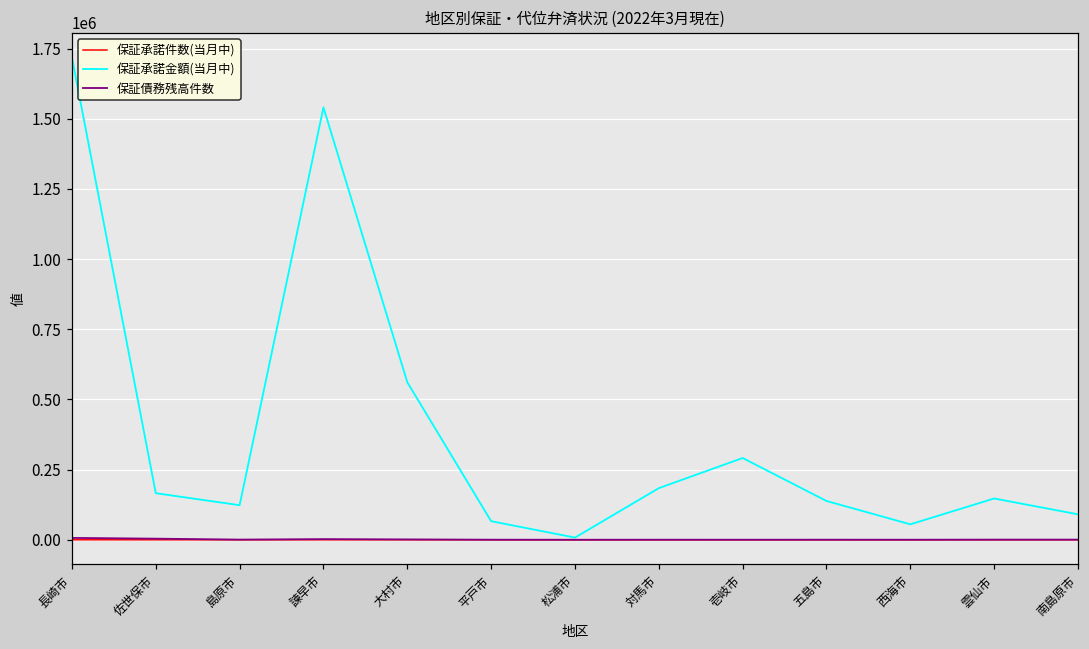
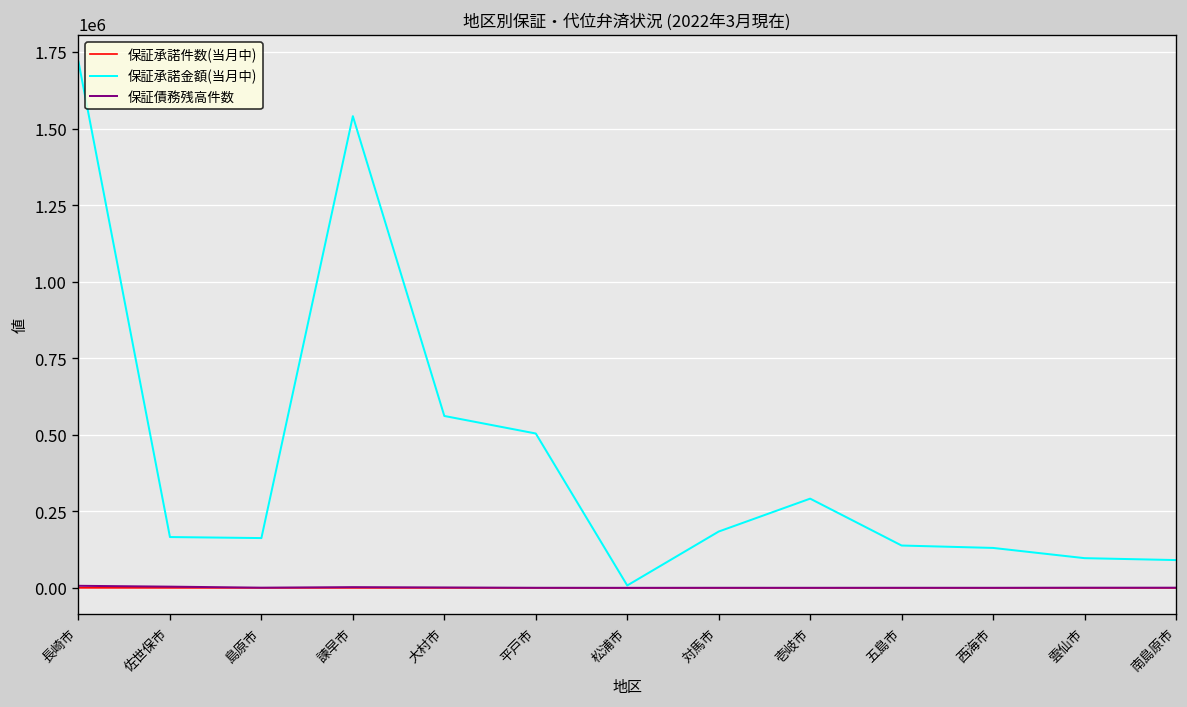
  {
    "保証承諾金額(当月中)": {
      "長崎市": 1720000,
      "佐世保市": 170000,
-     "島原市": 120000,
+     "島原市": 160000,
      "諫早市": 1540000,
      "大村市": 560000,
-     "平戸市": 70000,
+     "平戸市": 500000,
      "対馬市": 180000,
      "壱岐市": 290000,
      "五島市": 140000,
-     "西海市": 60000,
-     "雲仙市": 150000,
+     "西海市": 130000,
+     "雲仙市": 100000,
      "南島原市": 90000
    }
  }
